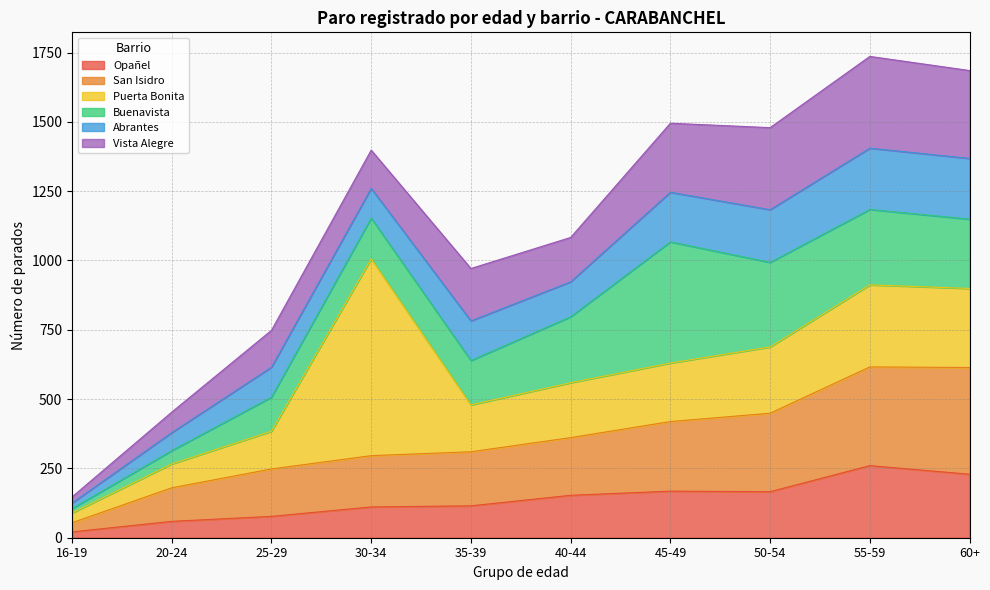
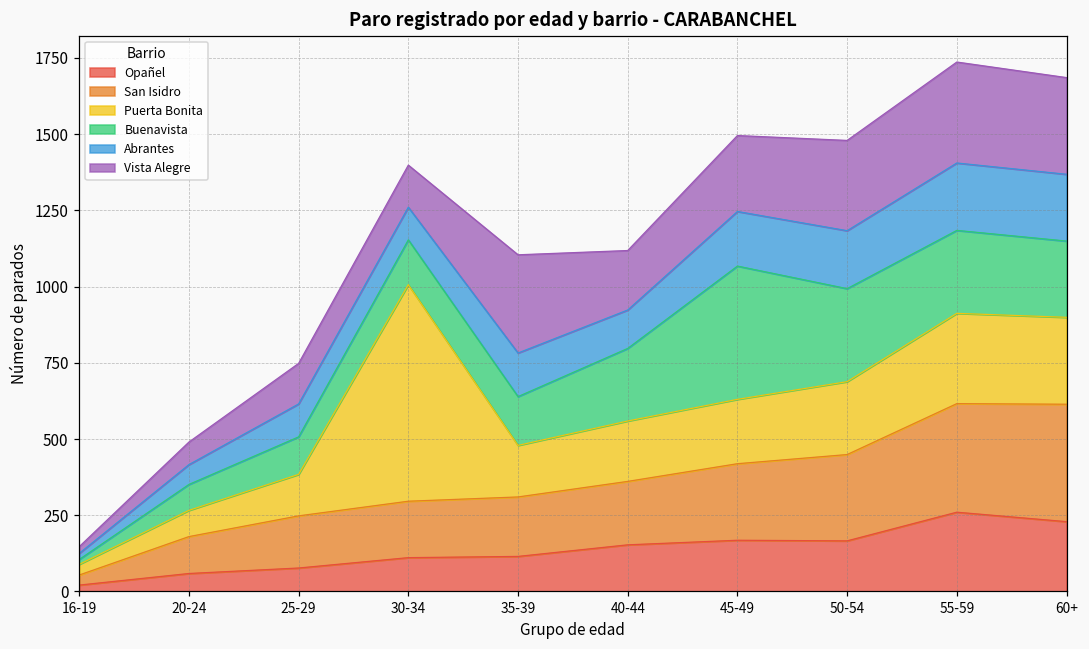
  {
    "Puerta Bonita": {
      "16-19": 40,
      "20-24": 90,
      "25-29": 140,
      "30-34": 710,
      "35-39": 170,
      "40-44": 200,
      "45-49": 210,
      "50-54": 240,
      "55-59": 300,
      "60+": 290
    },
    "Buenavista": {
      "16-19": 20,
-     "20-24": 50,
+     "20-24": 90,
      "25-29": 120,
      "30-34": 150,
      "35-39": 160,
      "40-44": 240,
      "45-49": 440,
      "50-54": 310,
      "55-59": 270,
      "60+": 250
    },
    "Abrantes": {
      "16-19": 20,
      "20-24": 70,
      "25-29": 110,
      "30-34": 110,
      "35-39": 140,
      "40-44": 130,
      "45-49": 180,
      "50-54": 190,
      "55-59": 220,
      "60+": 220
    },
    "Vista Alegre": {
      "16-19": 20,
      "20-24": 70,
      "25-29": 130,
      "30-34": 140,
-     "35-39": 190,
-     "40-44": 160,
+     "35-39": 320,
+     "40-44": 200,
      "45-49": 250,
      "50-54": 300,
      "55-59": 330,
      "60+": 320
    }
  }
